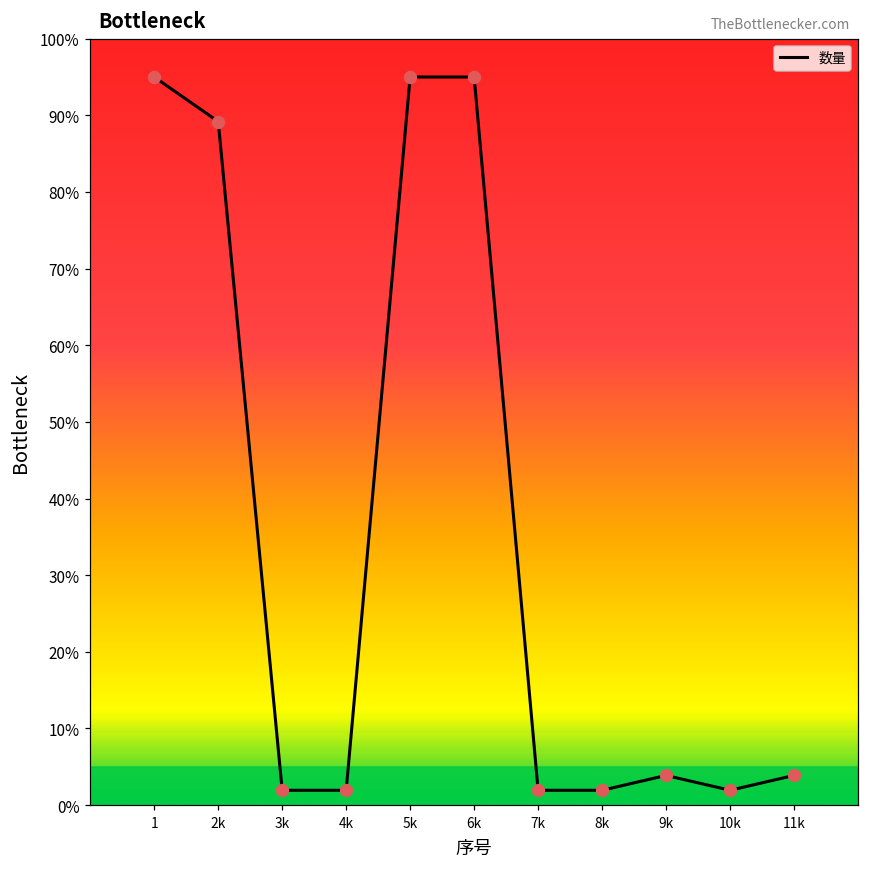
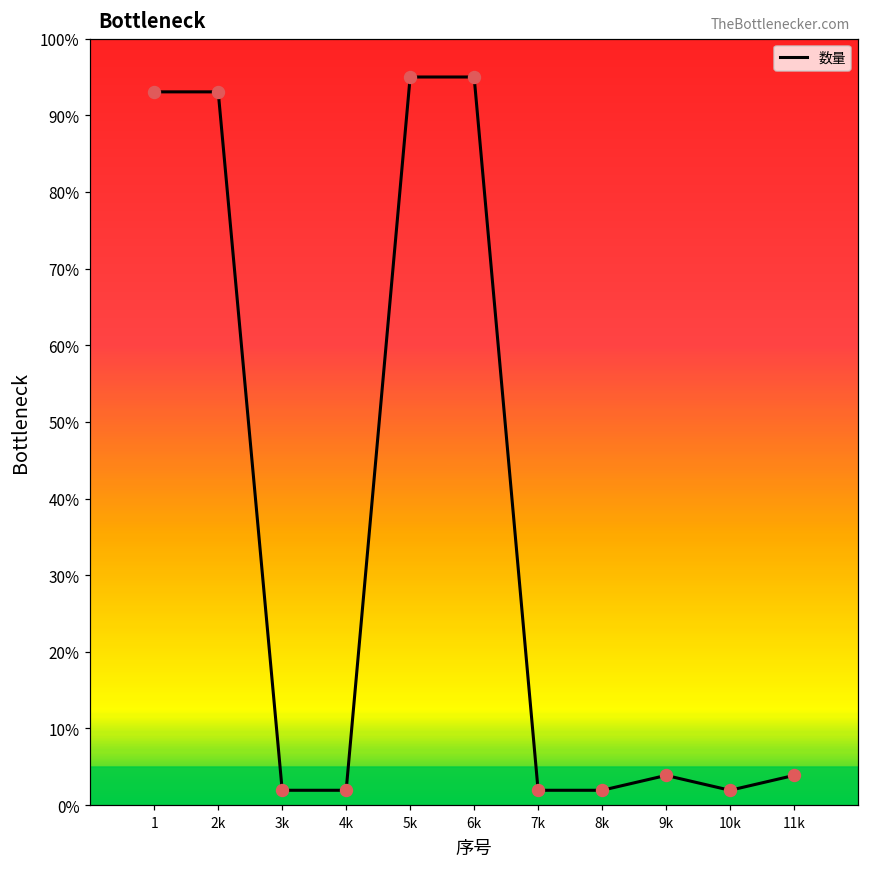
  {
-   "1": "95%",
-   "2k": "89%",
+   "1": "93%",
+   "2k": "93%",
    "5k": "95%",
    "6k": "95%"
  }
